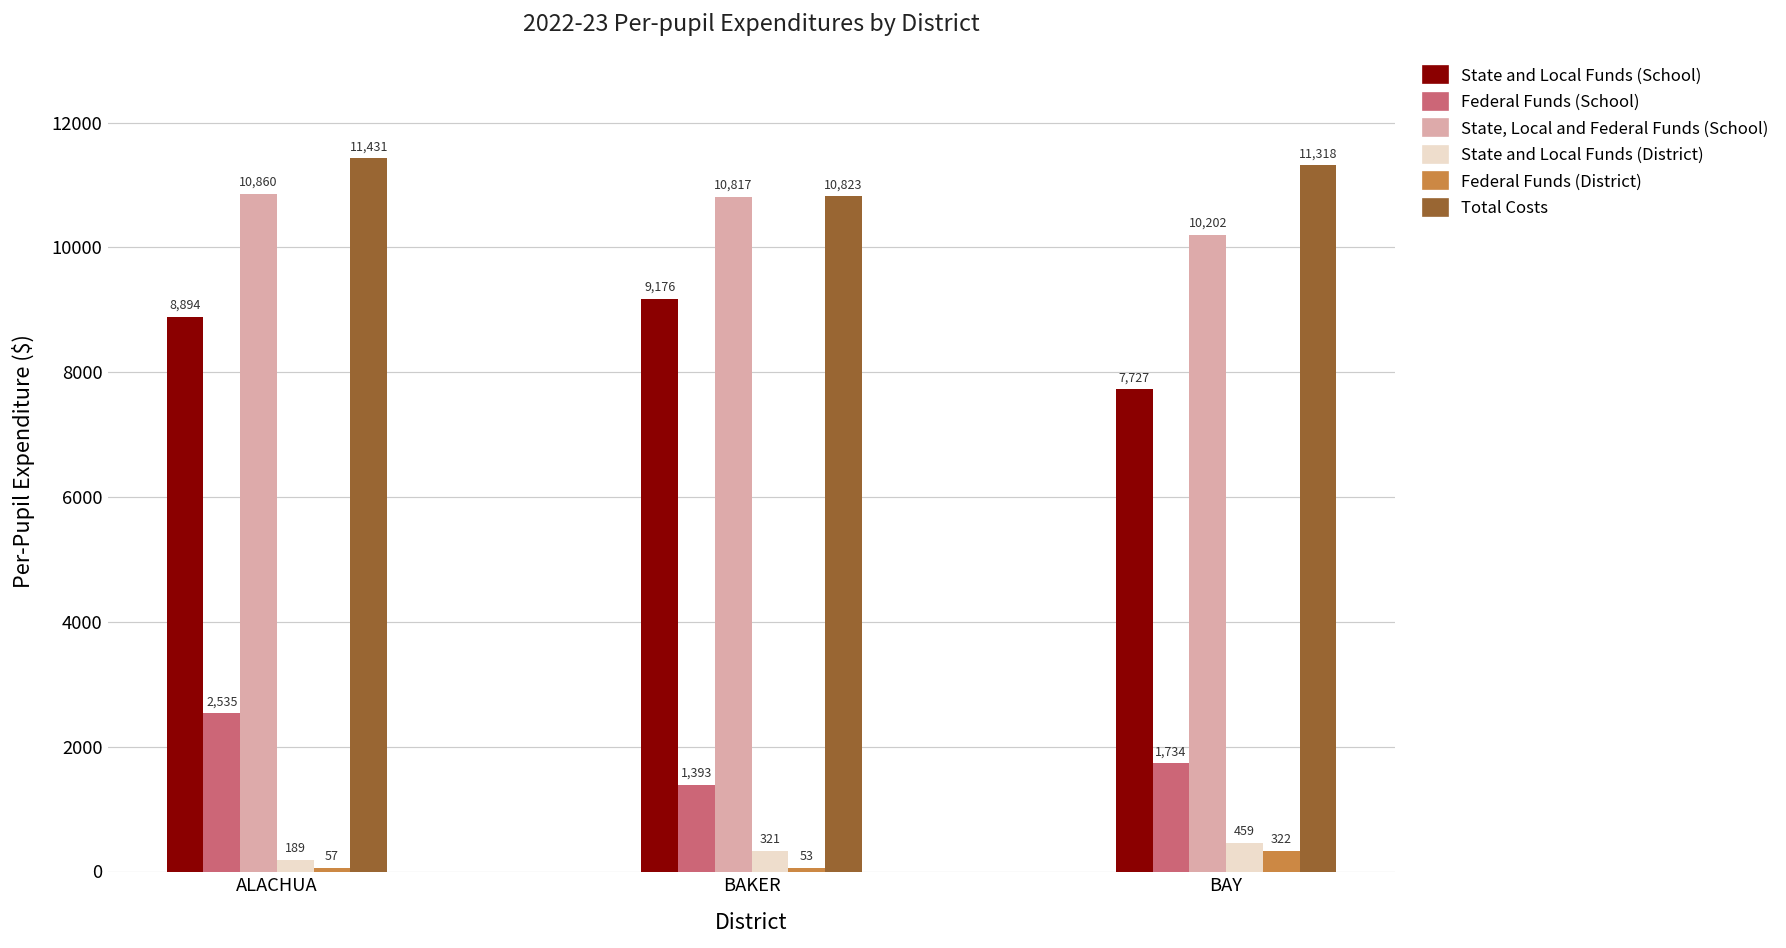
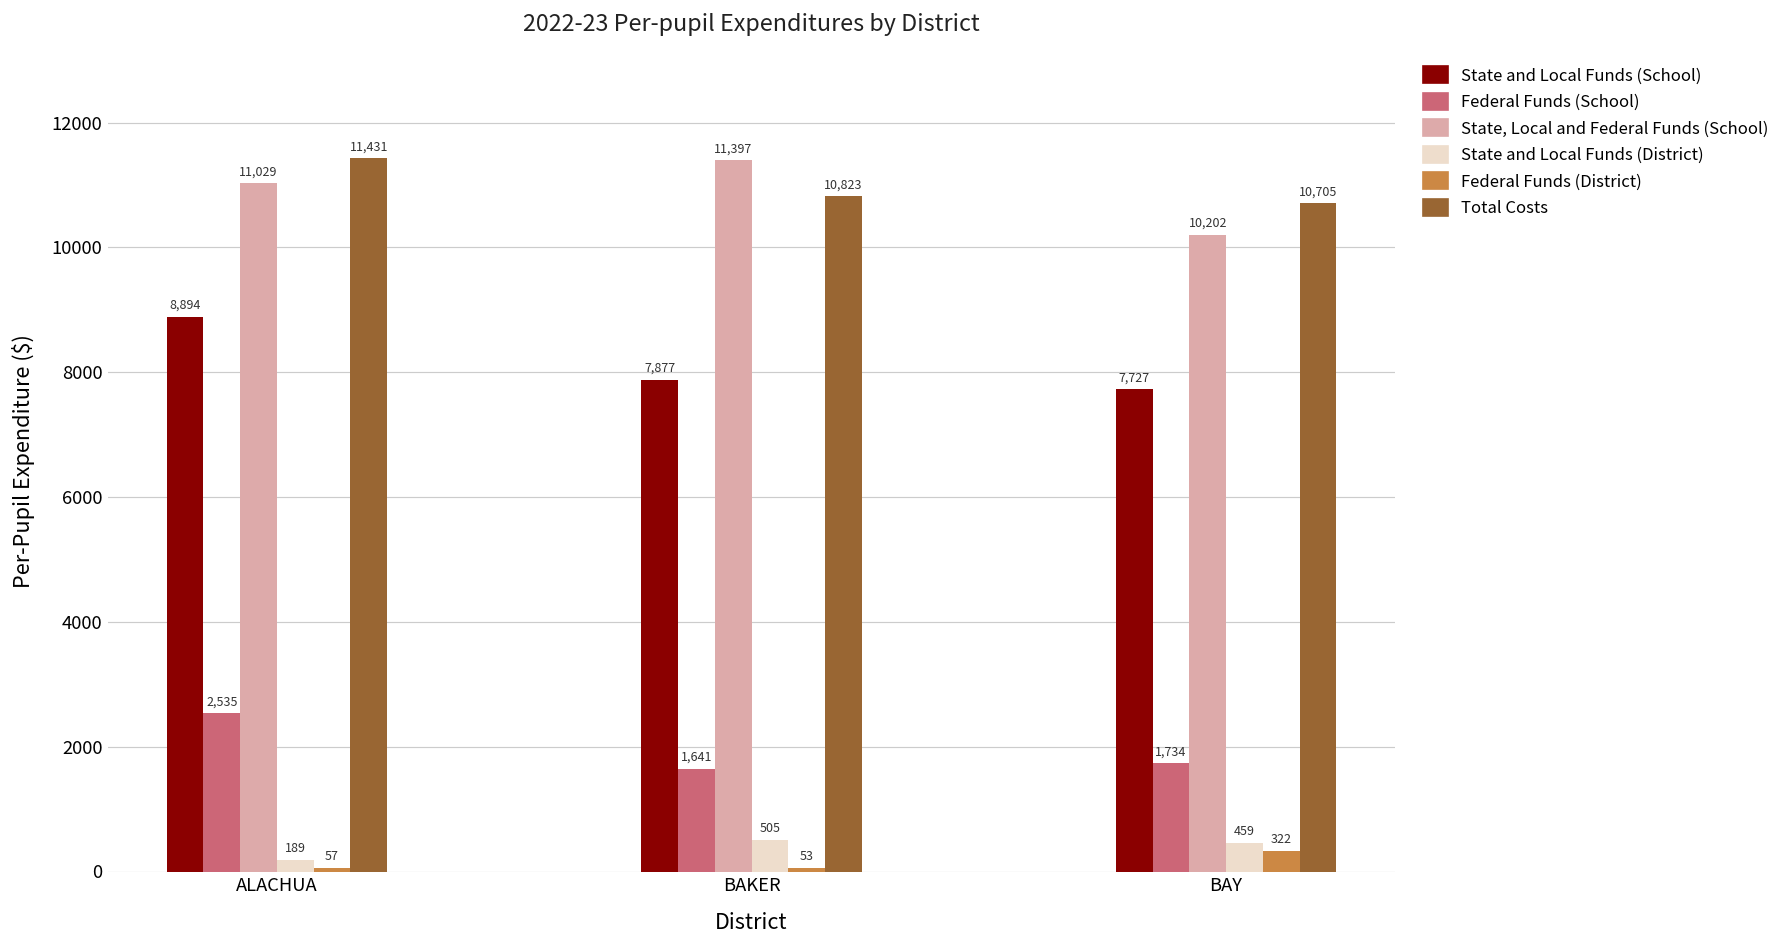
  {
    "State and Local Funds (School)": {
      "ALACHUA": "8,894",
-     "BAKER": "9,176",
+     "BAKER": "7,877",
      "BAY": "7,727"
    },
    "Federal Funds (School)": {
      "ALACHUA": "2,535",
-     "BAKER": "1,393",
+     "BAKER": "1,641",
      "BAY": "1,734"
    },
    "State, Local and Federal Funds (School)": {
-     "ALACHUA": "10,860",
-     "BAKER": "10,817",
+     "ALACHUA": "11,029",
+     "BAKER": "11,397",
      "BAY": "10,202"
    },
    "State and Local Funds (District)": {
      "ALACHUA": "189",
-     "BAKER": "321",
+     "BAKER": "505",
      "BAY": "459"
    },
    "Federal Funds (District)": {
      "ALACHUA": "57",
      "BAKER": "53",
      "BAY": "322"
    },
    "Total Costs": {
      "ALACHUA": "11,431",
      "BAKER": "10,823",
-     "BAY": "11,318"
+     "BAY": "10,705"
    }
  }
